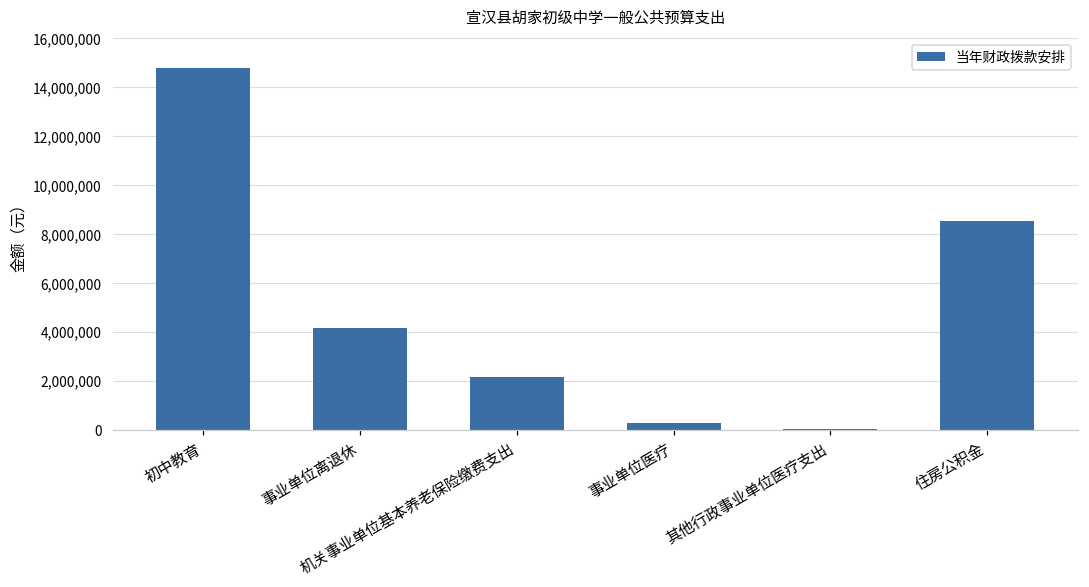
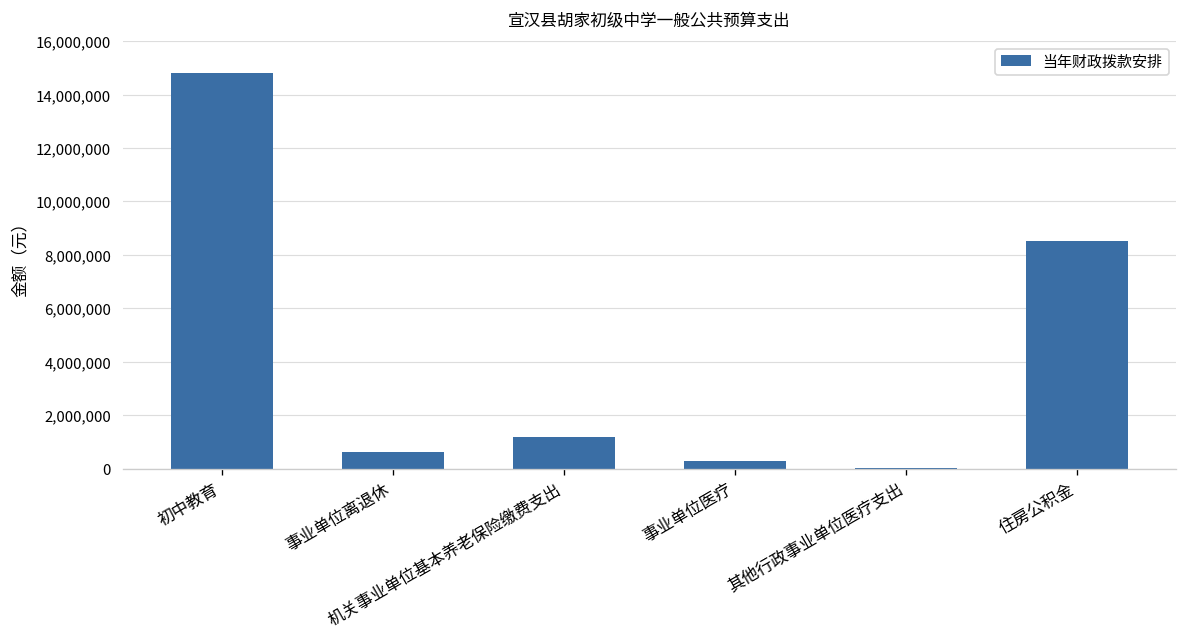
  {
    "初中教育": "14,800,000",
-   "事业单位离退休": "4,200,000",
-   "机关事业单位基本养老保险缴费支出": "2,200,000",
+   "事业单位离退休": "600,000",
+   "机关事业单位基本养老保险缴费支出": "1,200,000",
    "事业单位医疗": "300,000",
    "住房公积金": "8,500,000"
  }
